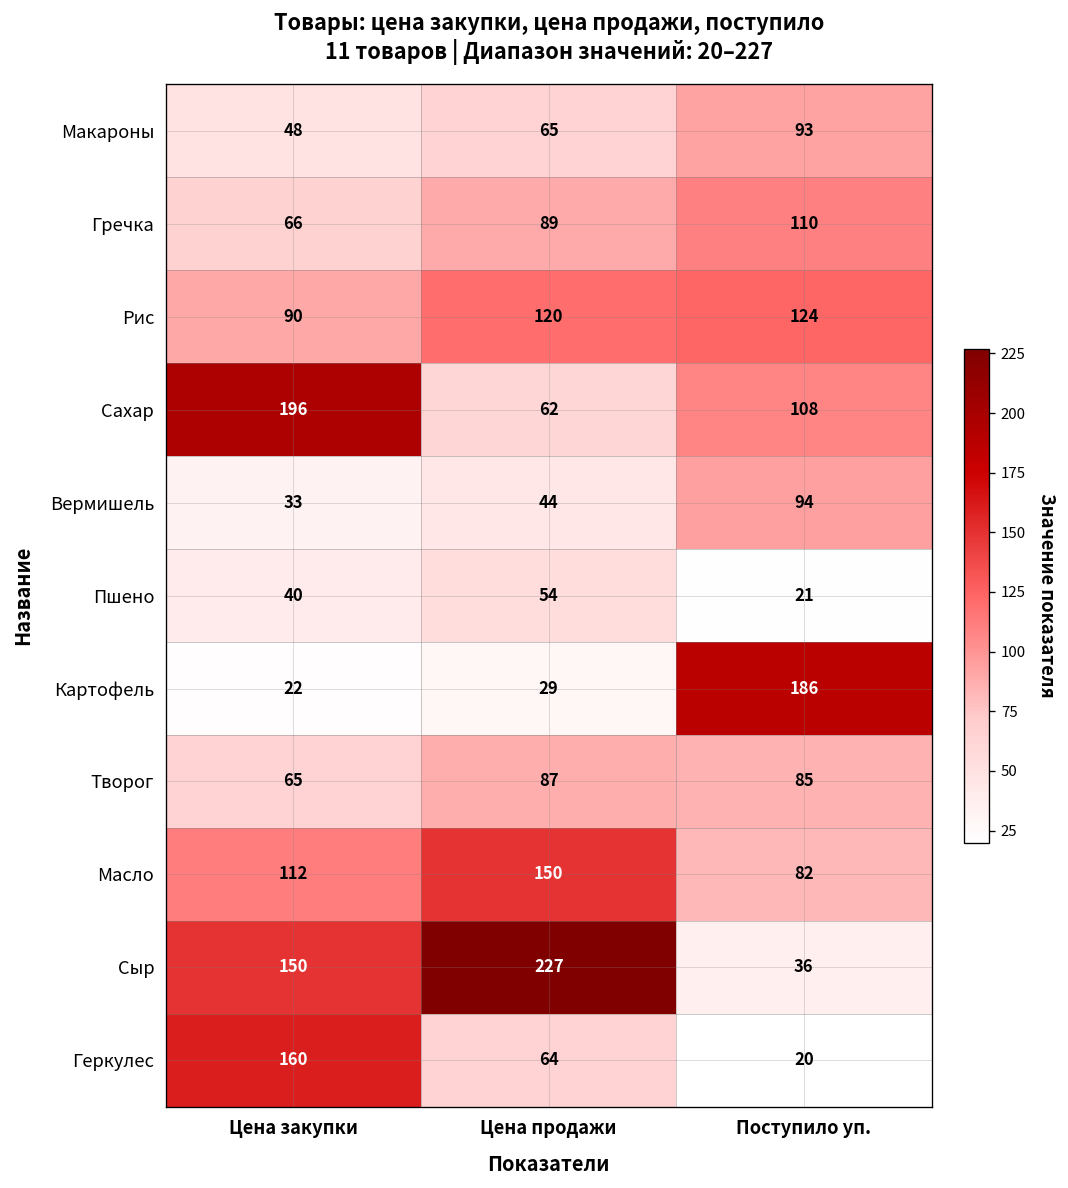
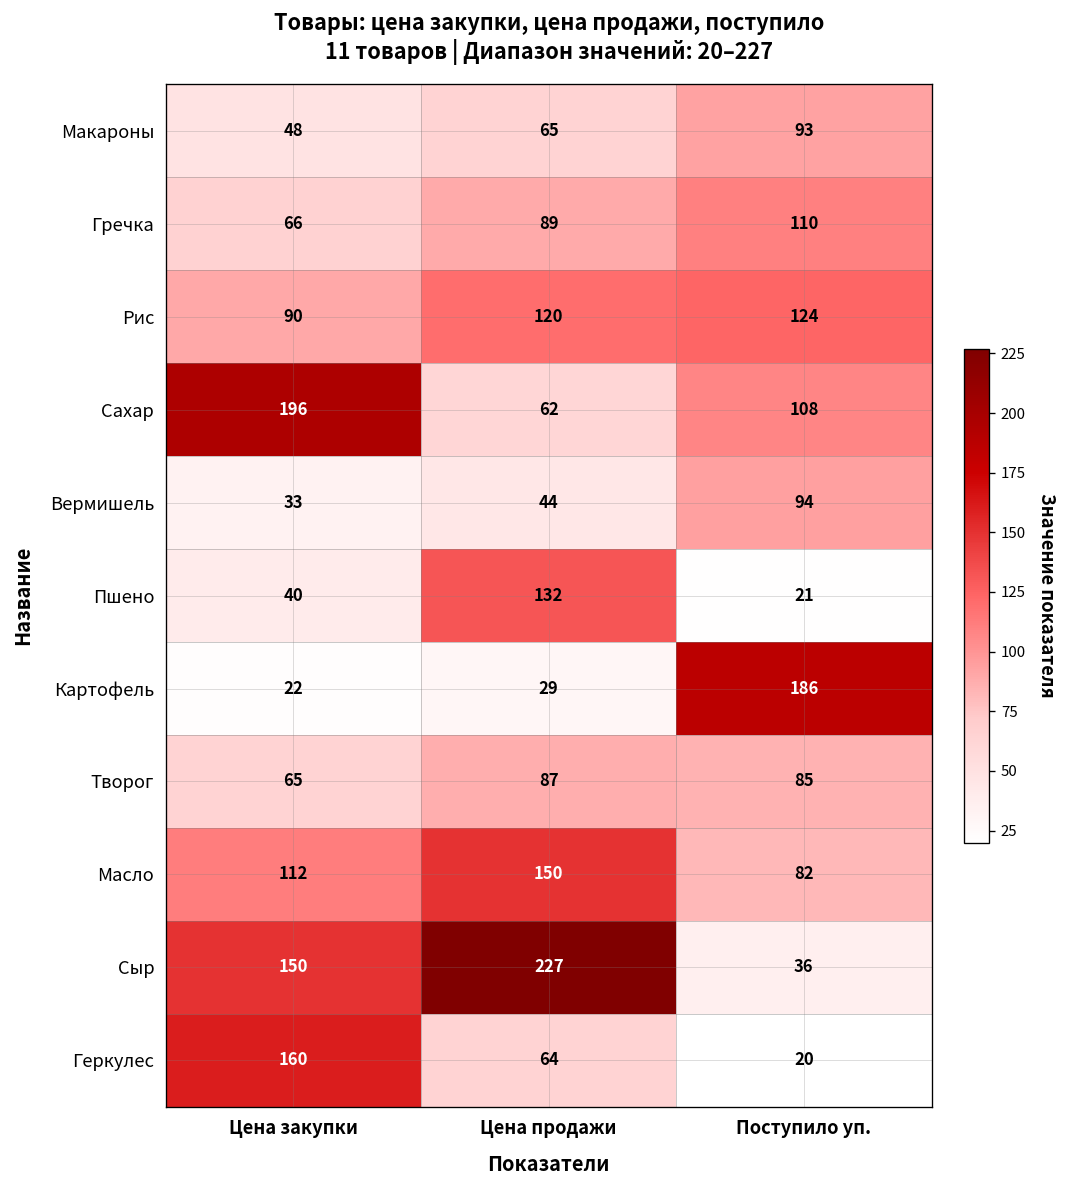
  {
    "Макароны": {
      "Цена закупки": 48,
      "Цена продажи": 65,
      "Поступило уп.": 93
    },
    "Гречка": {
      "Цена закупки": 66,
      "Цена продажи": 89,
      "Поступило уп.": 110
    },
    "Рис": {
      "Цена закупки": 90,
      "Цена продажи": 120,
      "Поступило уп.": 124
    },
    "Сахар": {
      "Цена закупки": 196,
      "Цена продажи": 62,
      "Поступило уп.": 108
    },
    "Вермишель": {
      "Цена закупки": 33,
      "Цена продажи": 44,
      "Поступило уп.": 94
    },
    "Пшено": {
      "Цена закупки": 40,
-     "Цена продажи": 54,
+     "Цена продажи": 132,
      "Поступило уп.": 21
    },
    "Картофель": {
      "Цена закупки": 22,
      "Цена продажи": 29,
      "Поступило уп.": 186
    },
    "Творог": {
      "Цена закупки": 65,
      "Цена продажи": 87,
      "Поступило уп.": 85
    },
    "Масло": {
      "Цена закупки": 112,
      "Цена продажи": 150,
      "Поступило уп.": 82
    },
    "Сыр": {
      "Цена закупки": 150,
      "Цена продажи": 227,
      "Поступило уп.": 36
    },
    "Геркулес": {
      "Цена закупки": 160,
      "Цена продажи": 64,
      "Поступило уп.": 20
    }
  }
